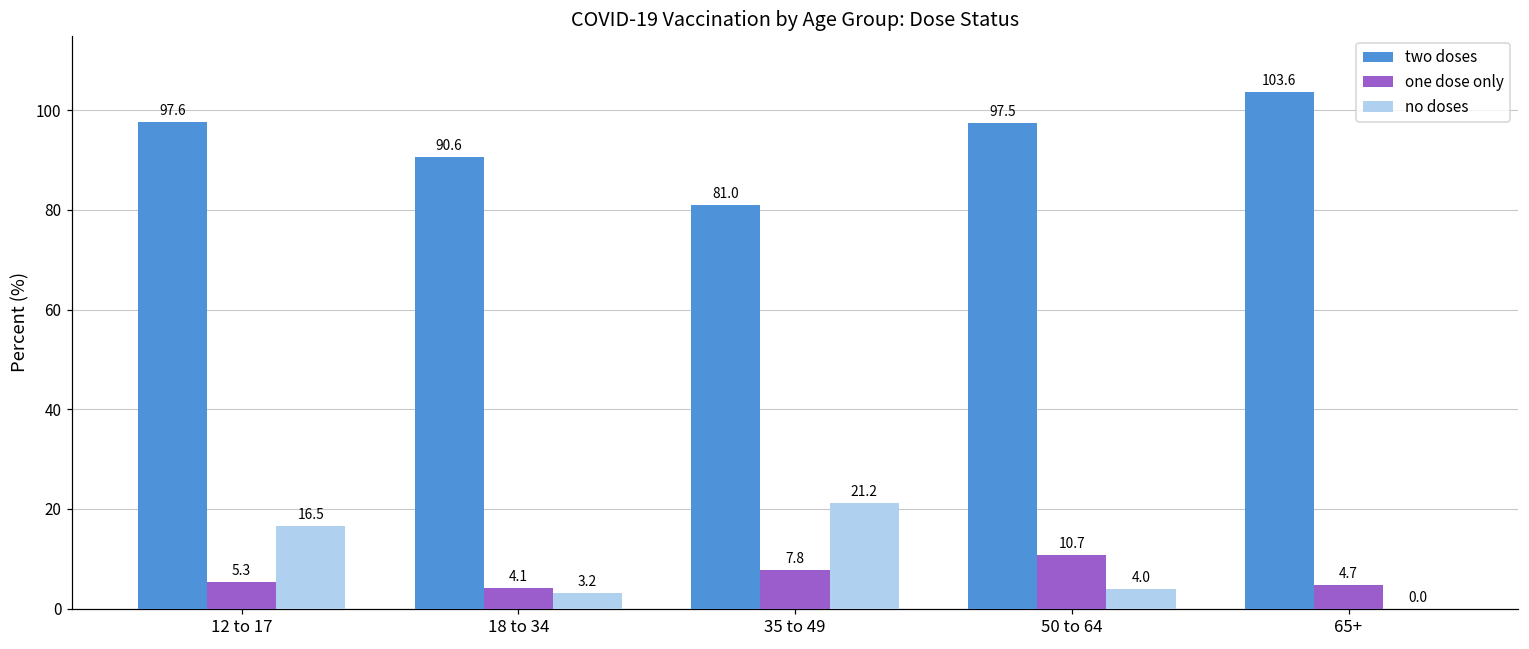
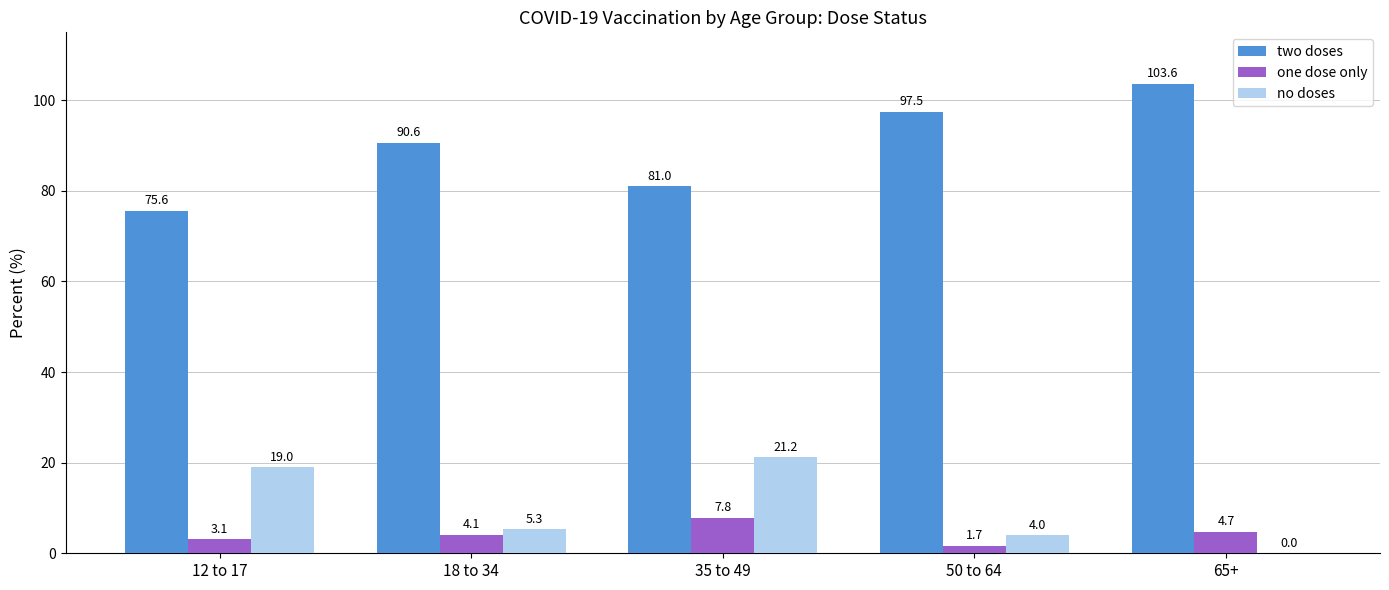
  {
    "two doses": {
-     "12 to 17": 97.6,
+     "12 to 17": 75.6,
      "18 to 34": 90.6,
      "35 to 49": 81.0,
      "50 to 64": 97.5,
      "65+": 103.6
    },
    "one dose only": {
-     "12 to 17": 5.3,
+     "12 to 17": 3.1,
      "18 to 34": 4.1,
      "35 to 49": 7.8,
-     "50 to 64": 10.7,
+     "50 to 64": 1.7,
      "65+": 4.7
    },
    "no doses": {
-     "12 to 17": 16.5,
-     "18 to 34": 3.2,
+     "12 to 17": 19.0,
+     "18 to 34": 5.3,
      "35 to 49": 21.2,
      "50 to 64": 4.0,
      "65+": 0.0
    }
  }
